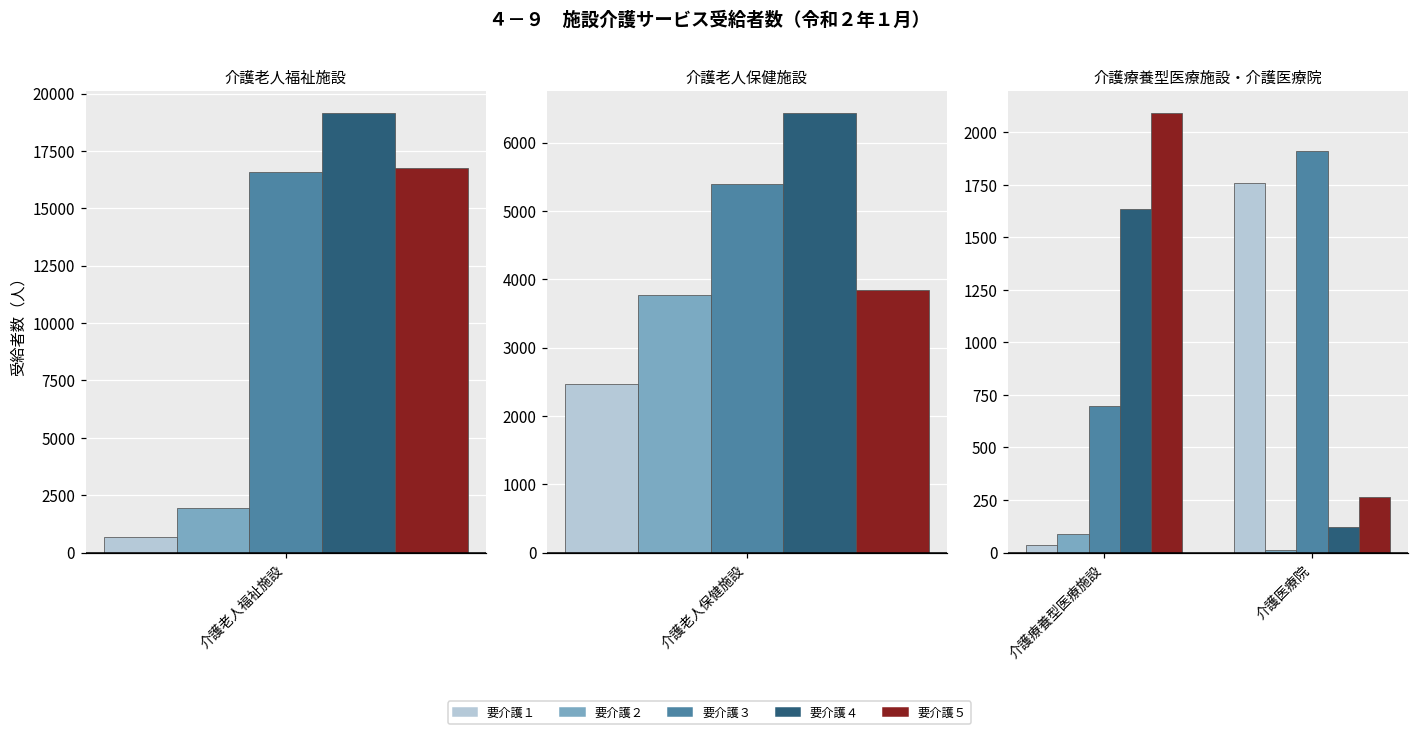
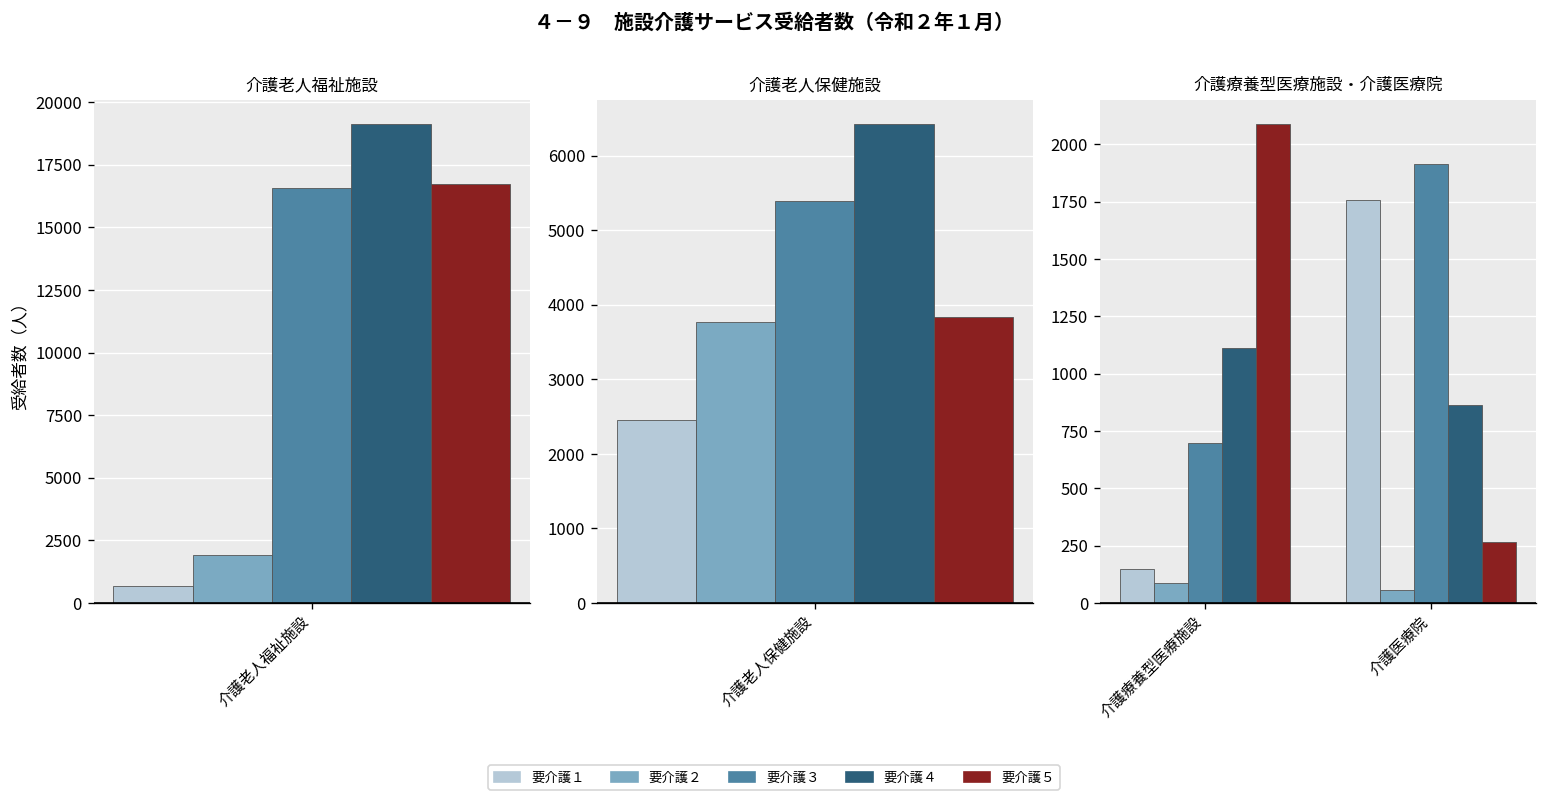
  {
    "介護老人福祉施設": {
      "介護老人福祉施設": 16600
    },
    "介護老人保健施設": {
      "介護老人保健施設": 5400
    },
    "介護療養型医療施設・介護医療院": {
      "要介護１": {
-       "介護療養型医療施設": 40,
+       "介護療養型医療施設": 150,
        "介護医療院": 1760
      },
      "要介護２": {
        "介護療養型医療施設": 90,
-       "介護医療院": 10
+       "介護医療院": 60
      },
      "要介護３": {
        "介護療養型医療施設": 700,
        "介護医療院": 1910
      },
      "要介護４": {
-       "介護療養型医療施設": 1640,
-       "介護医療院": 120
+       "介護療養型医療施設": 1110,
+       "介護医療院": 860
      },
      "要介護５": {
        "介護療養型医療施設": 2090,
        "介護医療院": 270
      }
    }
  }
